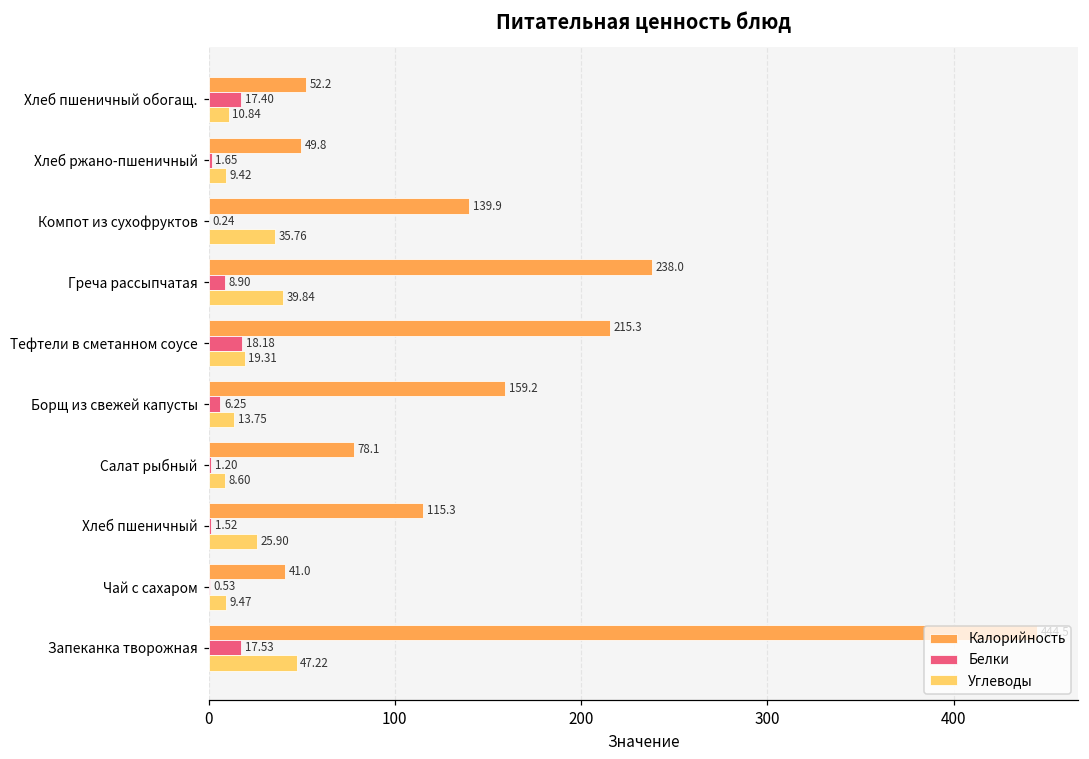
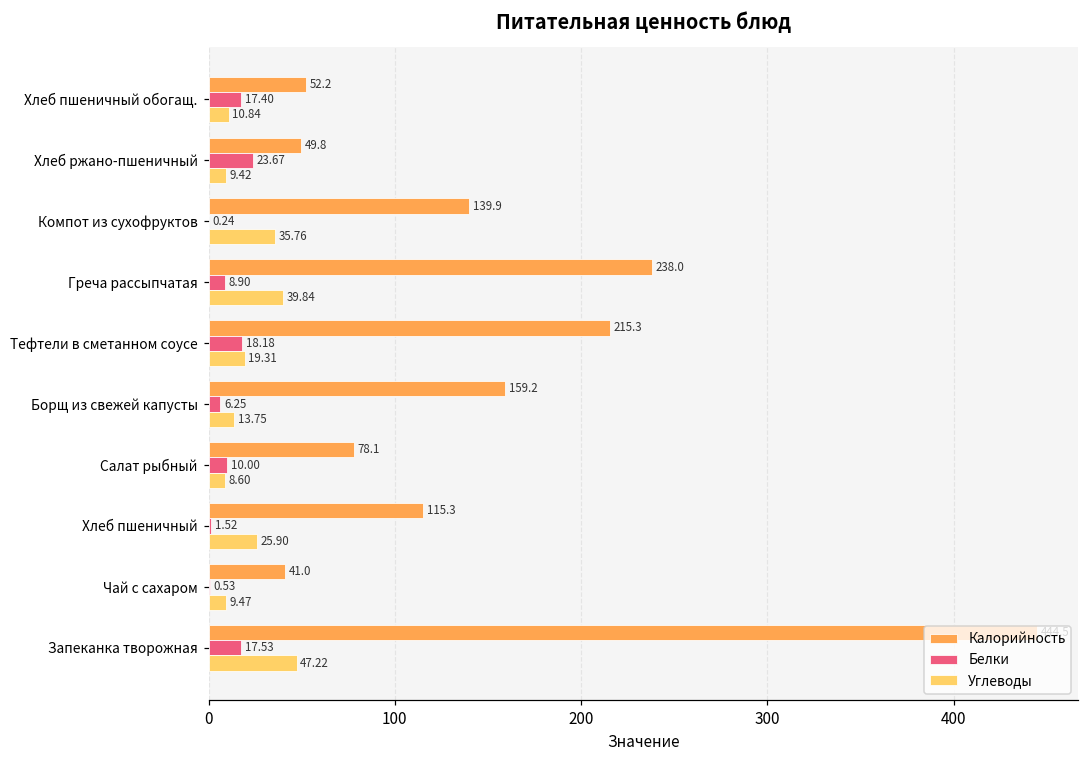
  {
    "Белки": {
      "Хлеб пшеничный обогащ.": 17.40,
-     "Хлеб ржано-пшеничный": 1.65,
+     "Хлеб ржано-пшеничный": 23.67,
      "Компот из сухофруктов": 0.24,
      "Греча рассыпчатая": 8.90,
      "Тефтели в сметанном соусе": 18.18,
      "Борщ из свежей капусты": 6.25,
-     "Салат рыбный": 1.20,
+     "Салат рыбный": 10.00,
      "Хлеб пшеничный": 1.52,
      "Чай с сахаром": 0.53,
      "Запеканка творожная": 17.53
    }
  }
